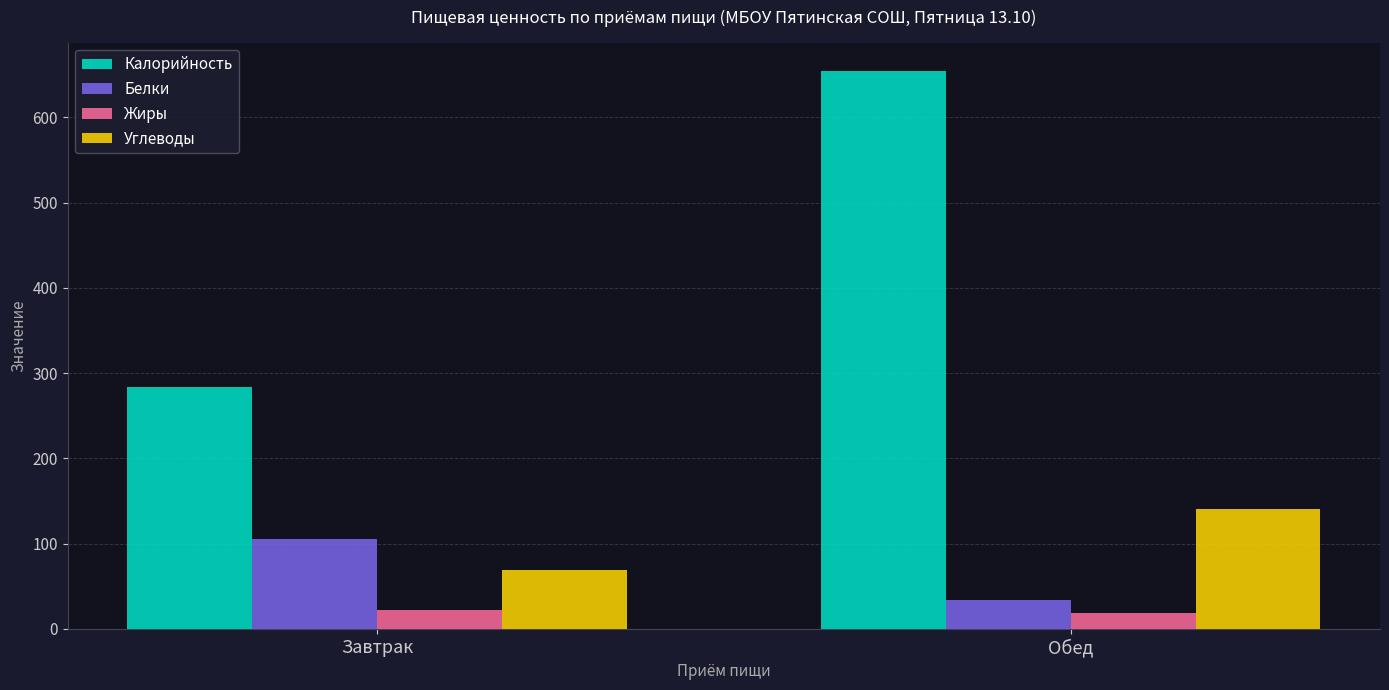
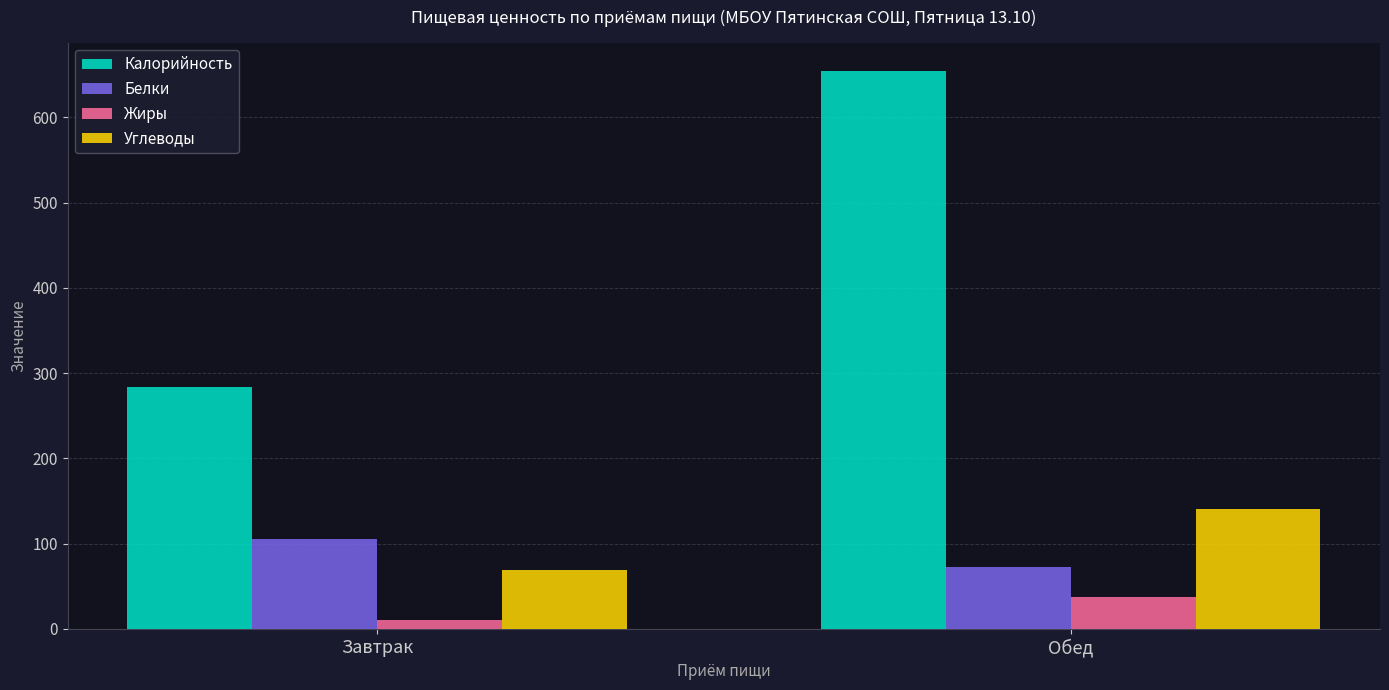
  {
    "Калорийность": {
      "Завтрак": 280,
      "Обед": 660
    },
    "Белки": {
      "Завтрак": 110,
-     "Обед": 30
+     "Обед": 70
    },
    "Жиры": {
-     "Завтрак": 20,
-     "Обед": 20
+     "Завтрак": 10,
+     "Обед": 40
    },
    "Углеводы": {
      "Завтрак": 70,
      "Обед": 140
    }
  }
